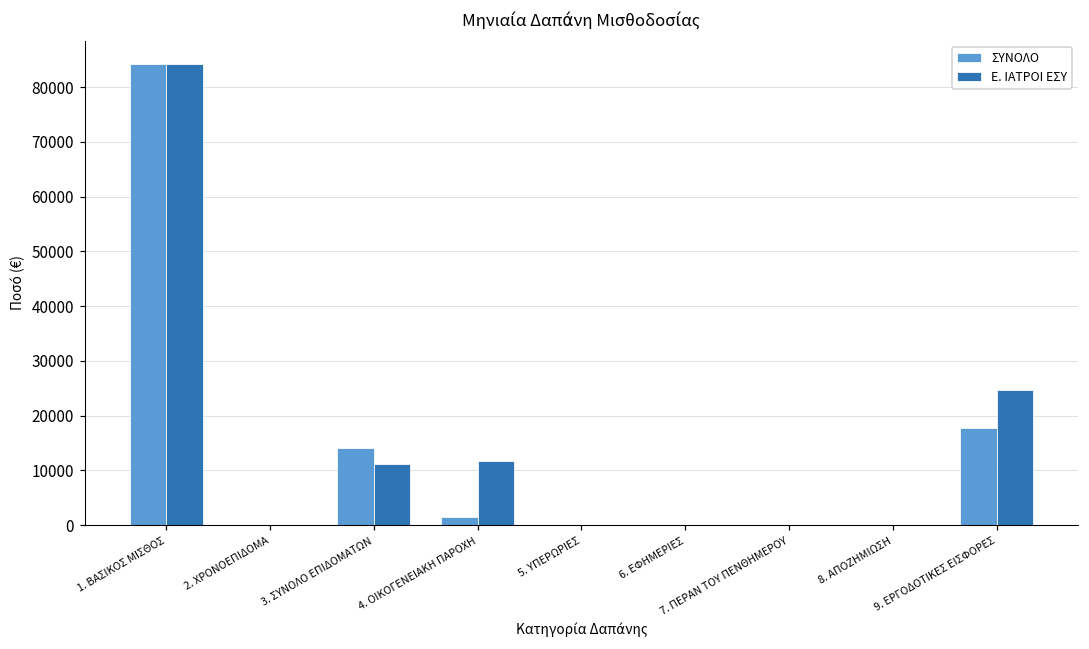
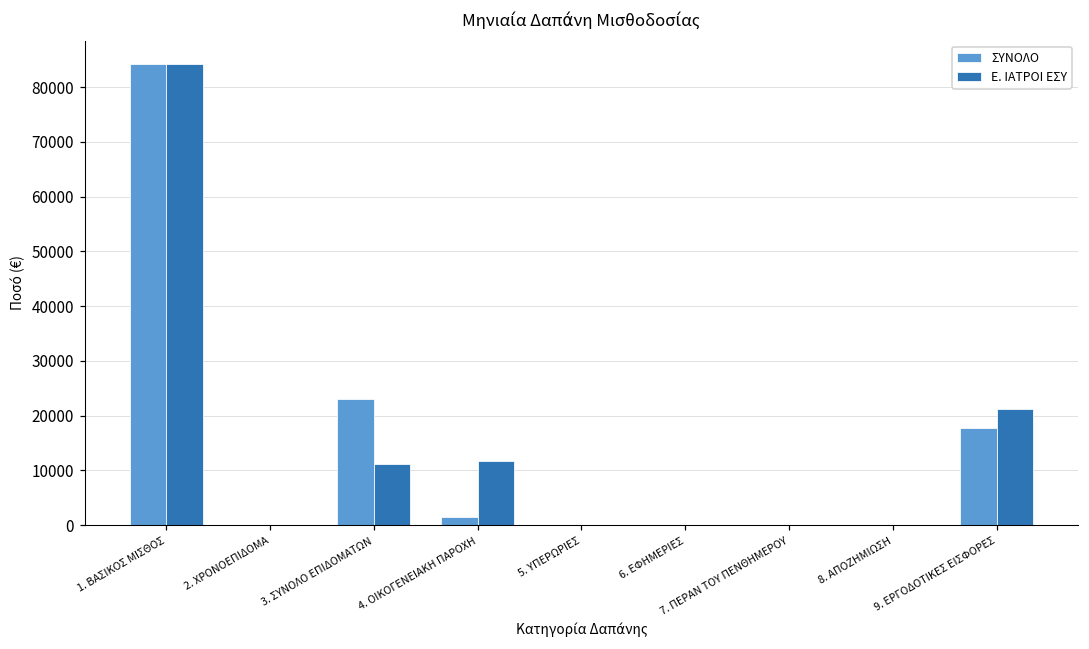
  {
    "ΣΥΝΟΛΟ": {
      "1. ΒΑΣΙΚΟΣ ΜΙΣΘΟΣ": 84000,
      "2. ΧΡΟΝΟΕΠΙΔΟΜΑ": 0,
-     "3. ΣΥΝΟΛΟ ΕΠΙΔΟΜΑΤΩΝ": 14000,
+     "3. ΣΥΝΟΛΟ ΕΠΙΔΟΜΑΤΩΝ": 23000,
      "4. ΟΙΚΟΓΕΝΕΙΑΚΗ ΠΑΡΟΧΗ": 2000,
      "5. ΥΠΕΡΩΡΙΕΣ": 0,
      "6. ΕΦΗΜΕΡΙΕΣ": 0,
      "7. ΠΕΡΑΝ ΤΟΥ ΠΕΝΘΗΜΕΡΟΥ": 0,
      "8. ΑΠΟΖΗΜΙΩΣΗ": 0,
      "9. ΕΡΓΟΔΟΤΙΚΕΣ ΕΙΣΦΟΡΕΣ": 18000
    },
    "Ε. ΙΑΤΡΟΙ ΕΣΥ": {
      "1. ΒΑΣΙΚΟΣ ΜΙΣΘΟΣ": 84000,
      "2. ΧΡΟΝΟΕΠΙΔΟΜΑ": 0,
      "3. ΣΥΝΟΛΟ ΕΠΙΔΟΜΑΤΩΝ": 11000,
      "4. ΟΙΚΟΓΕΝΕΙΑΚΗ ΠΑΡΟΧΗ": 12000,
      "5. ΥΠΕΡΩΡΙΕΣ": 0,
      "6. ΕΦΗΜΕΡΙΕΣ": 0,
      "7. ΠΕΡΑΝ ΤΟΥ ΠΕΝΘΗΜΕΡΟΥ": 0,
      "8. ΑΠΟΖΗΜΙΩΣΗ": 0,
-     "9. ΕΡΓΟΔΟΤΙΚΕΣ ΕΙΣΦΟΡΕΣ": 25000
+     "9. ΕΡΓΟΔΟΤΙΚΕΣ ΕΙΣΦΟΡΕΣ": 21000
    }
  }
